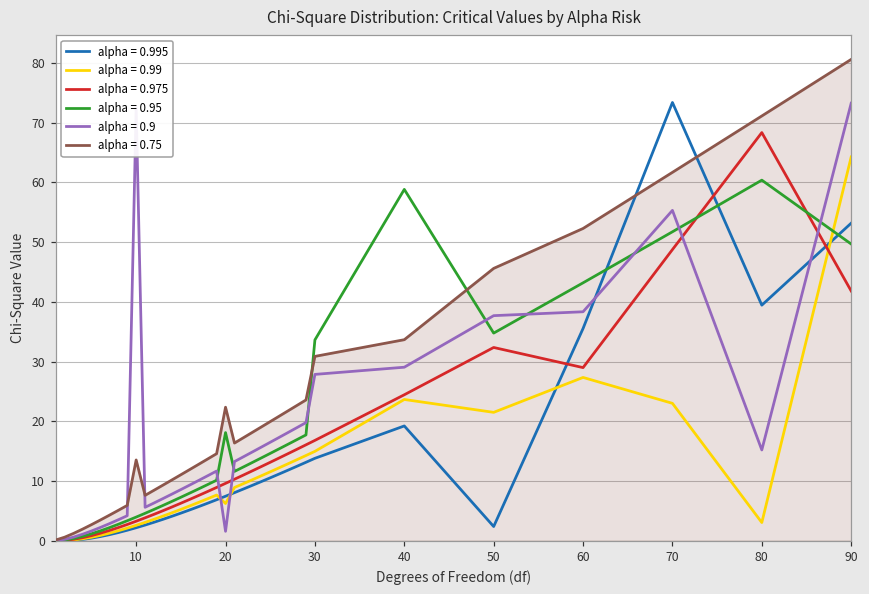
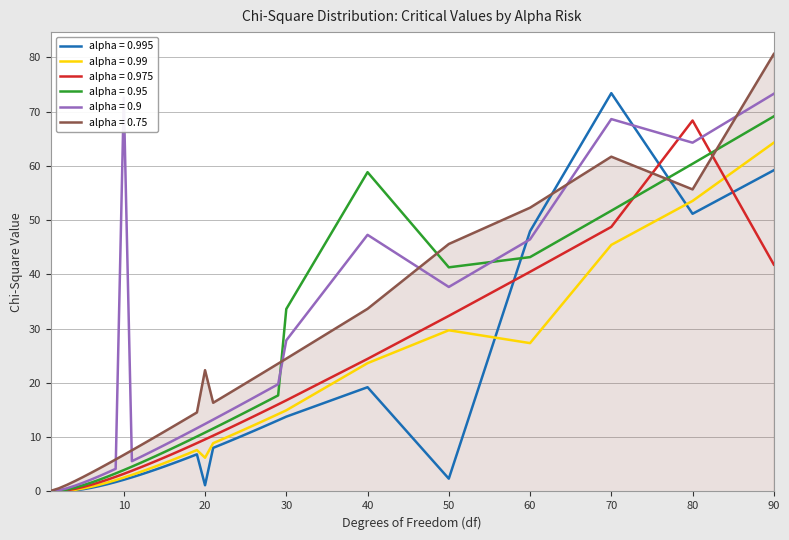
  {
    "alpha = 0.995": {
-     "20": 7,
+     "20": 1,
      "30": 14,
      "40": 19,
      "50": 2,
-     "60": 36,
+     "60": 48,
      "70": 73,
-     "80": 39,
-     "90": 53
+     "80": 51,
+     "90": 59
    },
    "alpha = 0.99": {
      "20": 6,
      "30": 15,
      "40": 24,
-     "50": 21,
+     "50": 30,
      "60": 27,
-     "70": 23,
-     "80": 3,
+     "70": 45,
+     "80": 54,
      "90": 64
    },
    "alpha = 0.975": {
      "10": 3,
      "20": 10,
      "30": 17,
      "40": 24,
      "50": 32,
-     "60": 29,
+     "60": 40,
      "70": 49,
      "80": 68,
      "90": 42
    },
    "alpha = 0.95": {
      "10": 4,
-     "20": 18,
+     "20": 11,
      "30": 34,
      "40": 59,
-     "50": 35,
+     "50": 41,
      "60": 43,
      "70": 52,
      "80": 60,
-     "90": 50
+     "90": 69
    },
    "alpha = 0.9": {
-     "20": 2,
+     "20": 12,
      "30": 28,
-     "40": 29,
+     "40": 47,
      "50": 38,
-     "60": 38,
-     "70": 55,
-     "80": 15,
+     "60": 46,
+     "70": 69,
+     "80": 64,
      "90": 73
    },
    "alpha = 0.75": {
-     "10": 14,
+     "10": 7,
      "20": 22,
-     "30": 31,
+     "30": 24,
      "40": 34,
      "50": 46,
      "60": 52,
      "70": 62,
-     "80": 71,
+     "80": 56,
      "90": 81
    }
  }
